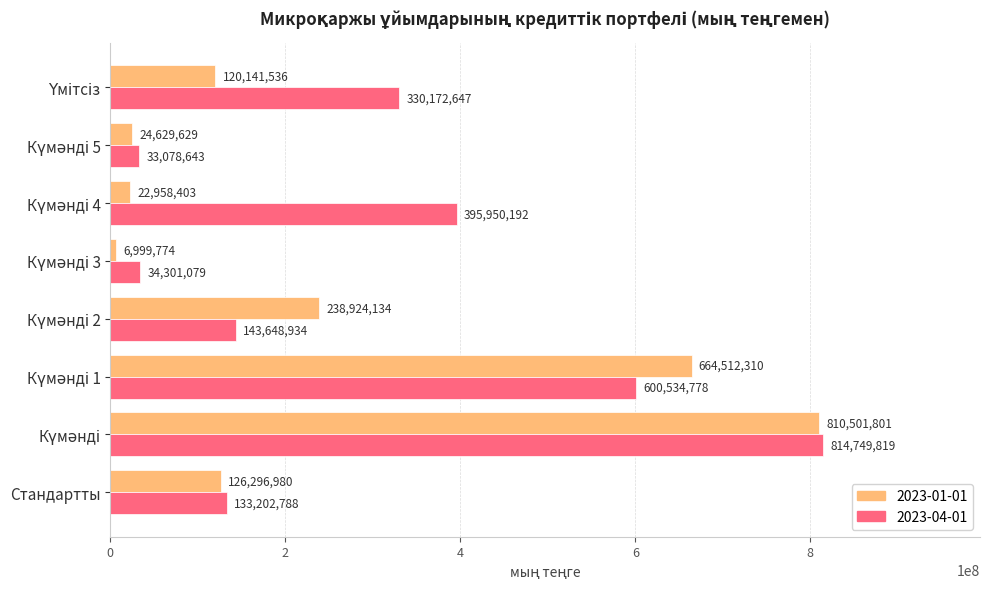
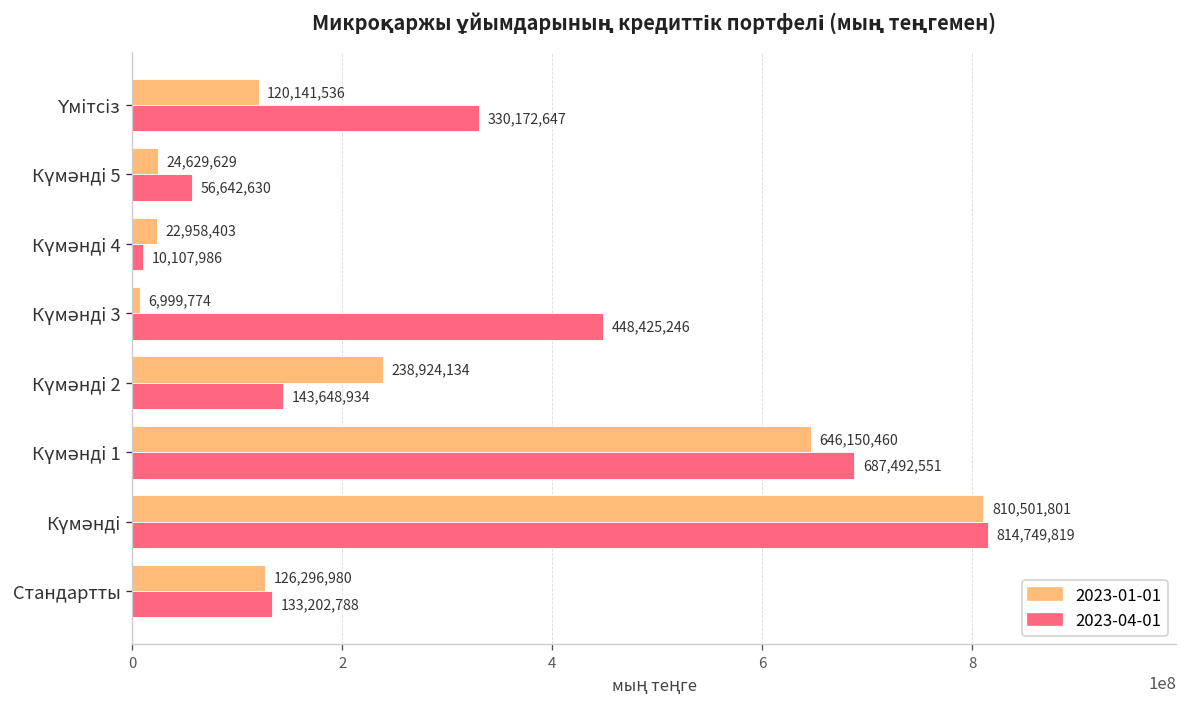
  {
    "2023-01-01": {
      "Үмітсіз": "120,141,536",
      "Күмәнді 5": "24,629,629",
      "Күмәнді 4": "22,958,403",
      "Күмәнді 3": "6,999,774",
      "Күмәнді 2": "238,924,134",
-     "Күмәнді 1": "664,512,310",
+     "Күмәнді 1": "646,150,460",
      "Күмәнді": "810,501,801",
      "Стандартты": "126,296,980"
    },
    "2023-04-01": {
      "Үмітсіз": "330,172,647",
-     "Күмәнді 5": "33,078,643",
-     "Күмәнді 4": "395,950,192",
-     "Күмәнді 3": "34,301,079",
+     "Күмәнді 5": "56,642,630",
+     "Күмәнді 4": "10,107,986",
+     "Күмәнді 3": "448,425,246",
      "Күмәнді 2": "143,648,934",
-     "Күмәнді 1": "600,534,778",
+     "Күмәнді 1": "687,492,551",
      "Күмәнді": "814,749,819",
      "Стандартты": "133,202,788"
    }
  }
